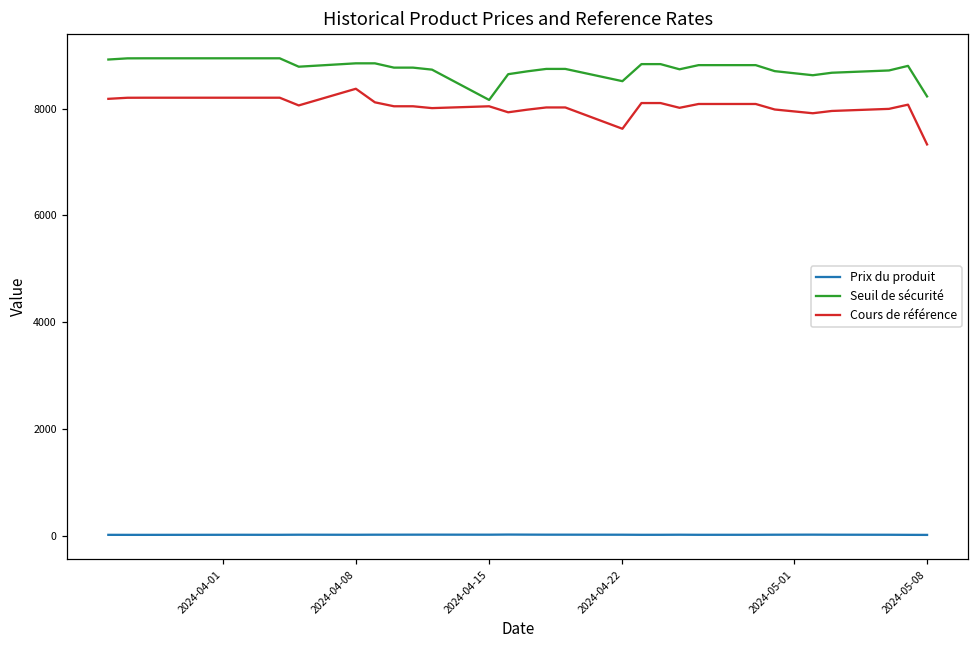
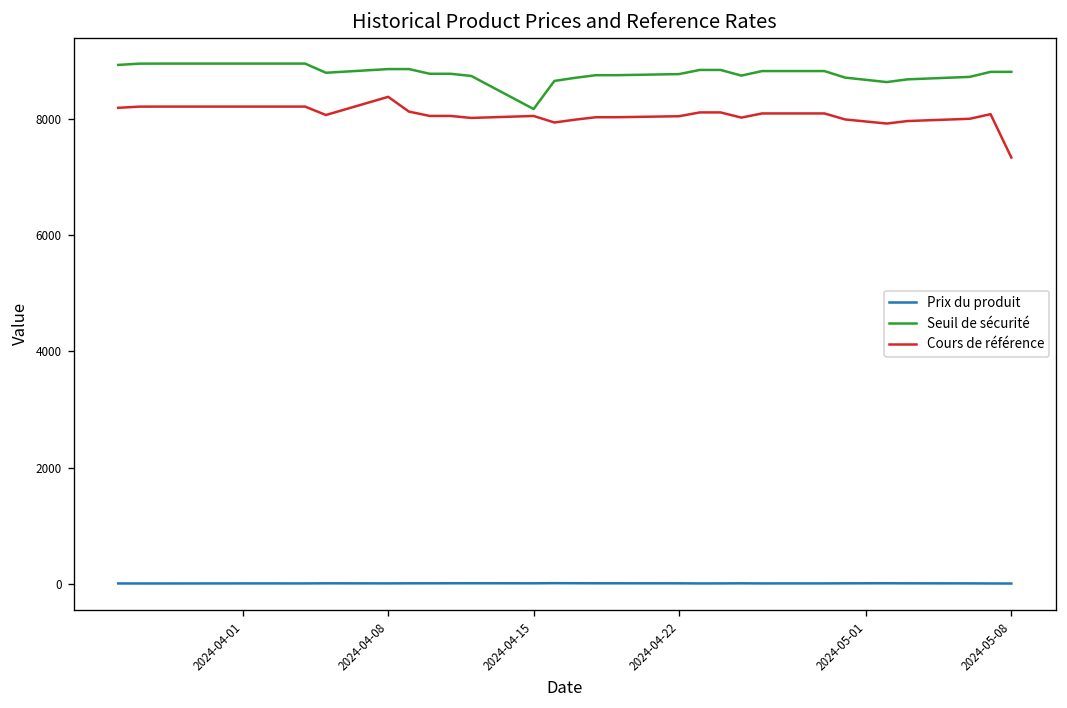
  {
    "Prix du produit": {
      "2024-04-08": 0,
      "2024-04-15": 0,
      "2024-04-22": 0,
      "2024-05-08": 0
    },
    "Seuil de sécurité": {
      "2024-04-08": 8900,
      "2024-04-15": 8200,
-     "2024-04-22": 8500,
-     "2024-05-08": 8200
+     "2024-04-22": 8800,
+     "2024-05-08": 8800
    },
    "Cours de référence": {
      "2024-04-08": 8400,
      "2024-04-15": 8000,
-     "2024-04-22": 7600,
+     "2024-04-22": 8000,
      "2024-05-08": 7300
    }
  }
